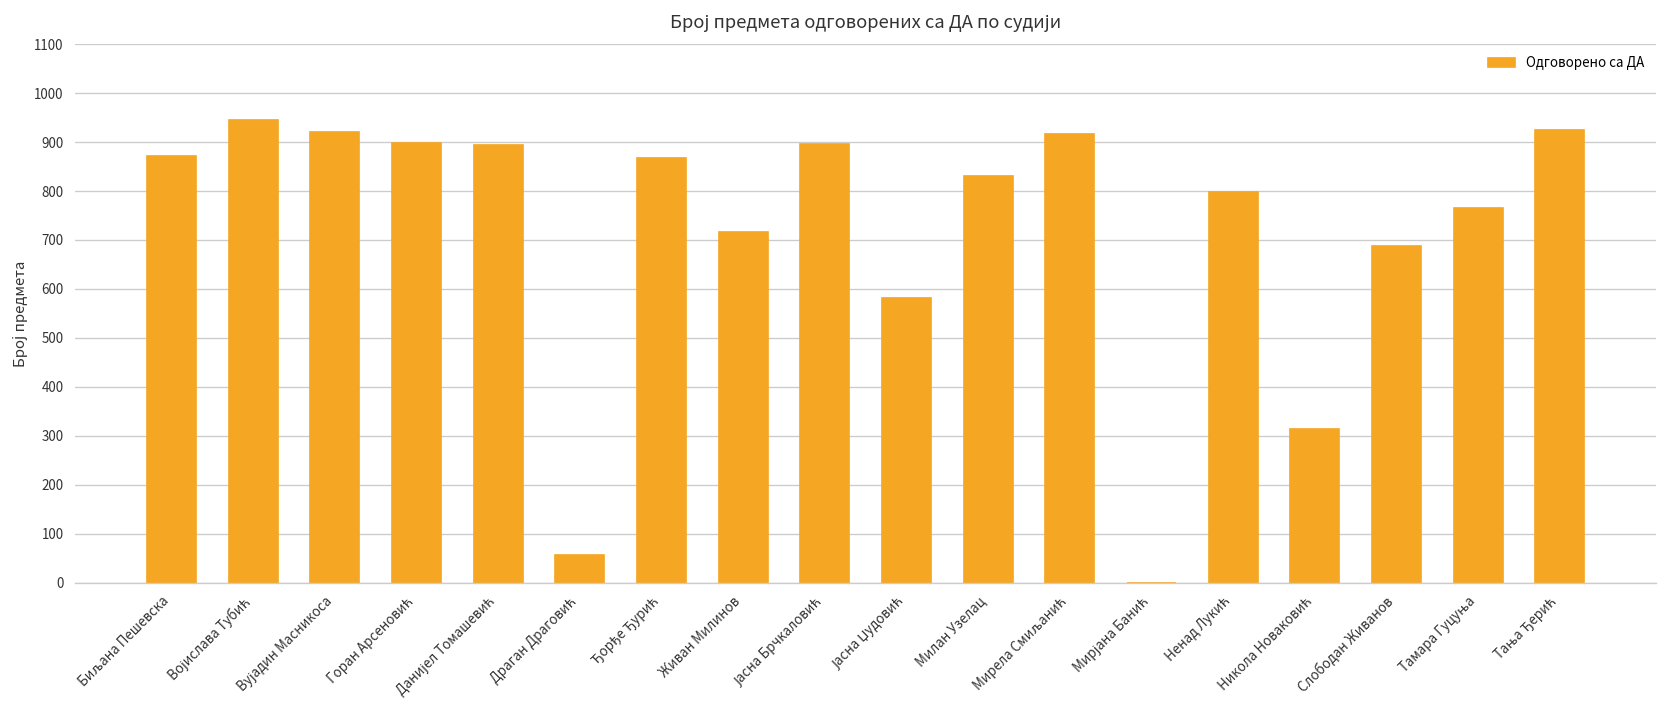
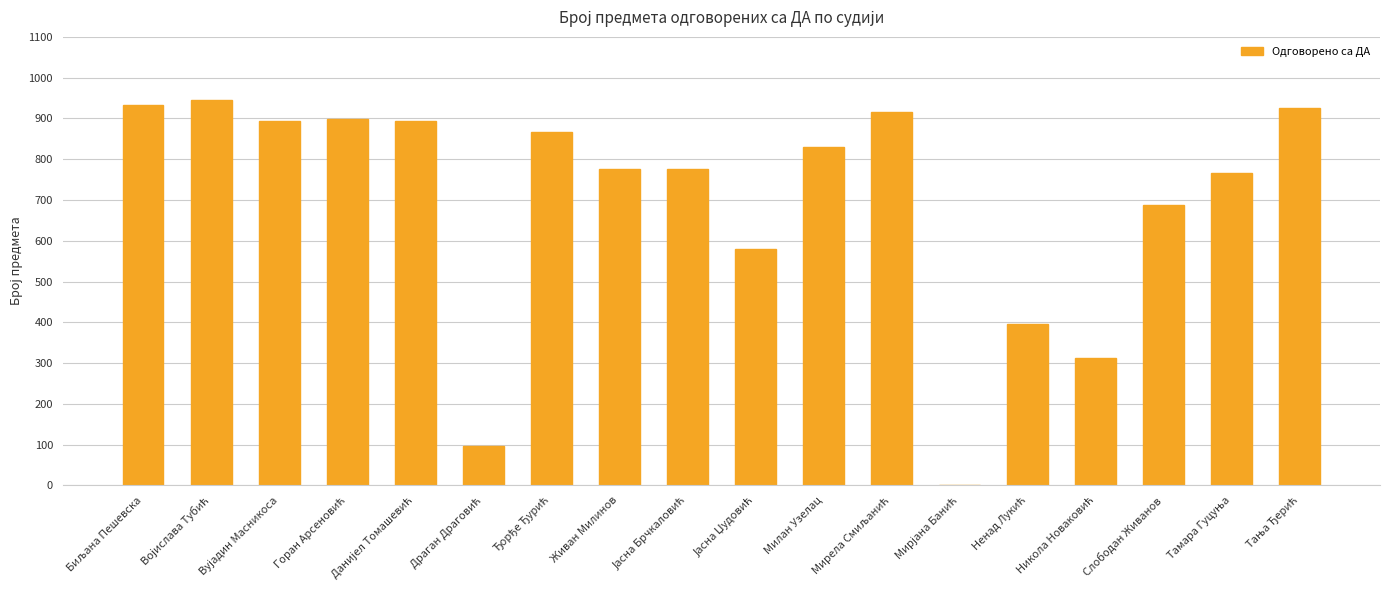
  {
-   "Биљана Пешевска": 870,
+   "Биљана Пешевска": 930,
    "Војислава Тубић": 950,
-   "Вујадин Масникоса": 920,
+   "Вујадин Масникоса": 890,
    "Горан Арсеновић": 900,
    "Данијел Томашевић": 890,
-   "Драган Драговић": 60,
+   "Драган Драговић": 100,
    "Ђорђе Ђурић": 870,
-   "Живан Милинов": 720,
-   "Јасна Брчкаловић": 900,
+   "Живан Милинов": 780,
+   "Јасна Брчкаловић": 780,
    "Јасна Џудовић": 580,
    "Милан Узелац": 830,
    "Мирела Смиљанић": 920,
    "Мирјана Банић": 0,
-   "Ненад Лукић": 800,
+   "Ненад Лукић": 400,
    "Никола Новаковић": 310,
    "Слободан Живанов": 690,
    "Тамара Гуцуња": 770,
    "Тања Ђерић": 930
  }
